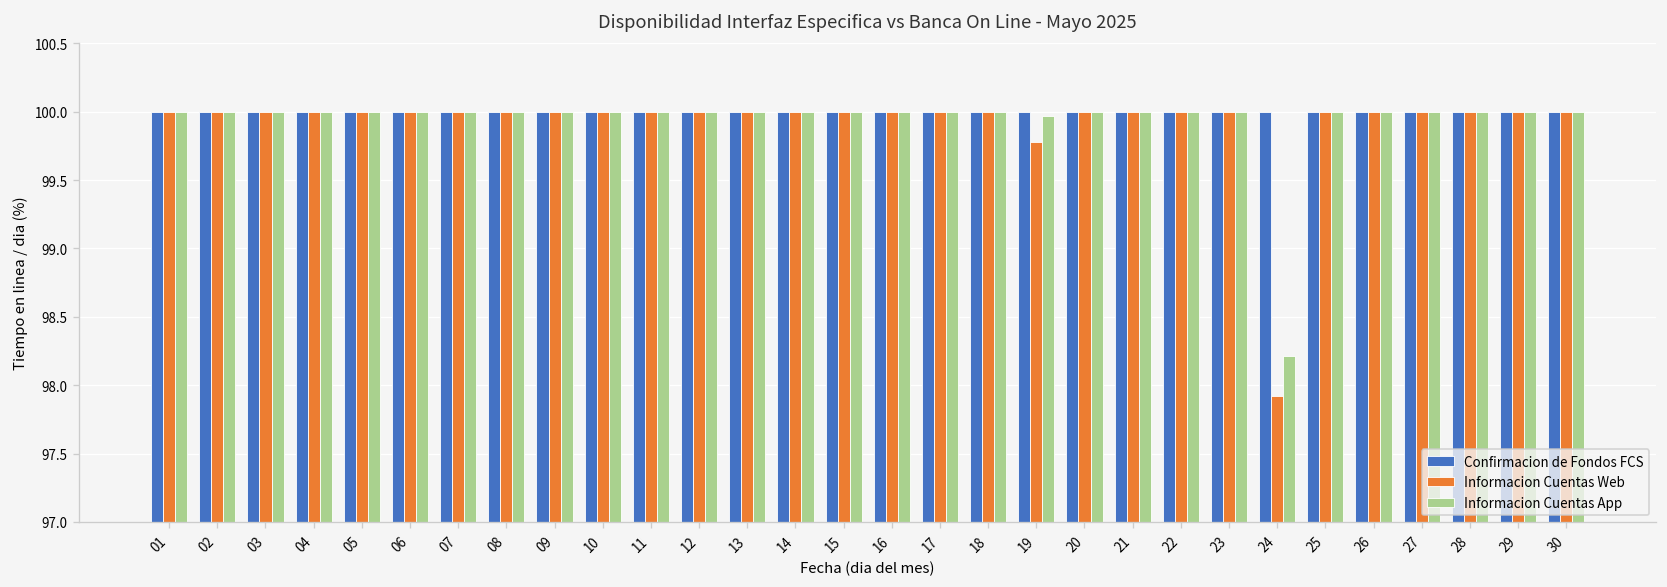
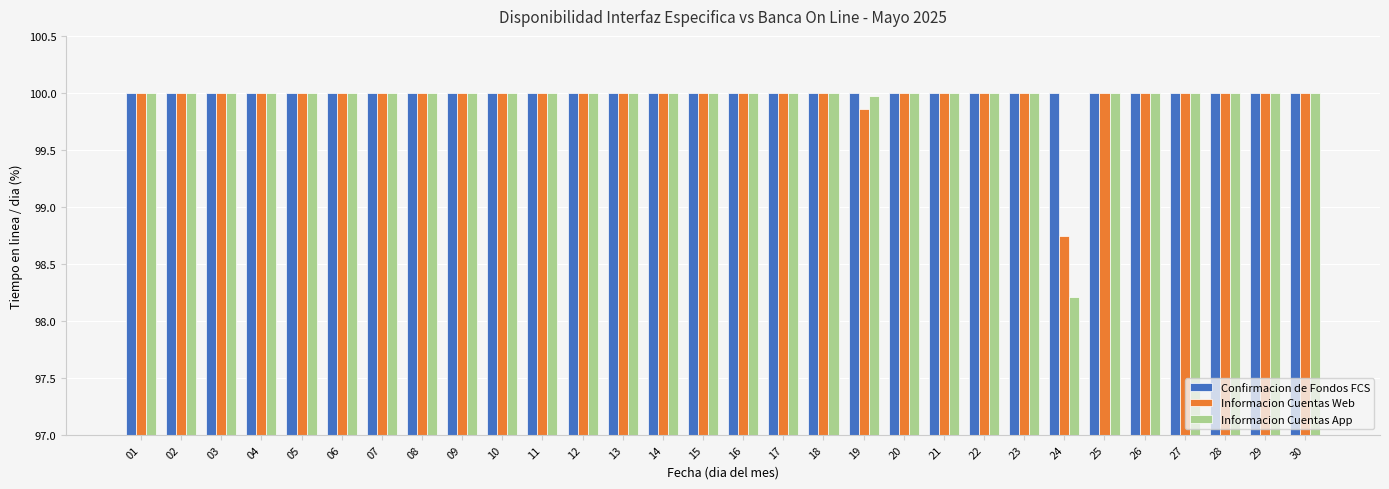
  {
    "Confirmacion de Fondos FCS": {
      "01": 100.00,
      "02": 100.00,
      "03": 100.00,
      "04": 100.00,
      "05": 100.00,
      "06": 100.00,
      "07": 100.00,
      "08": 100.00,
      "09": 100.00,
      "10": 100.00,
      "11": 100.00,
      "12": 100.00,
      "13": 100.00,
      "14": 100.00,
      "15": 100.00,
      "16": 100.00,
      "17": 100.00,
      "18": 100.00,
      "19": 100.00,
      "20": 100.00,
      "21": 100.00,
      "22": 100.00,
      "23": 100.00,
      "24": 100.00,
      "25": 100.00,
      "26": 100.00,
      "27": 100.00,
      "28": 100.00,
      "29": 100.00,
      "30": 100.00
    },
    "Informacion Cuentas Web": {
      "01": 100.00,
      "02": 100.00,
      "03": 100.00,
      "04": 100.00,
      "05": 100.00,
      "06": 100.00,
      "07": 100.00,
      "08": 100.00,
      "09": 100.00,
      "10": 100.00,
      "11": 100.00,
      "12": 100.00,
      "13": 100.00,
      "14": 100.00,
      "15": 100.00,
      "16": 100.00,
      "17": 100.00,
      "18": 100.00,
-     "19": 99.78,
+     "19": 99.86,
      "20": 100.00,
      "21": 100.00,
      "22": 100.00,
      "23": 100.00,
-     "24": 97.92,
+     "24": 98.74,
      "25": 100.00,
      "26": 100.00,
      "27": 100.00,
      "28": 100.00,
      "29": 100.00,
      "30": 100.00
    },
    "Informacion Cuentas App": {
      "01": 100.00,
      "02": 100.00,
      "03": 100.00,
      "04": 100.00,
      "05": 100.00,
      "06": 100.00,
      "07": 100.00,
      "08": 100.00,
      "09": 100.00,
      "10": 100.00,
      "11": 100.00,
      "12": 100.00,
      "13": 100.00,
      "14": 100.00,
      "15": 100.00,
      "16": 100.00,
      "17": 100.00,
      "18": 100.00,
      "19": 99.97,
      "20": 100.00,
      "21": 100.00,
      "22": 100.00,
      "23": 100.00,
      "24": 98.21,
      "25": 100.00,
      "26": 100.00,
      "27": 100.00,
      "28": 100.00,
      "29": 100.00,
      "30": 100.00
    }
  }
